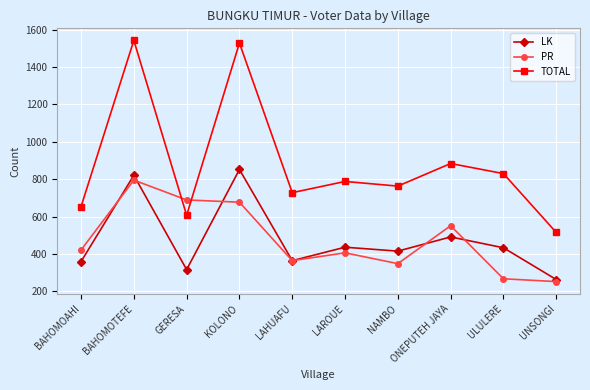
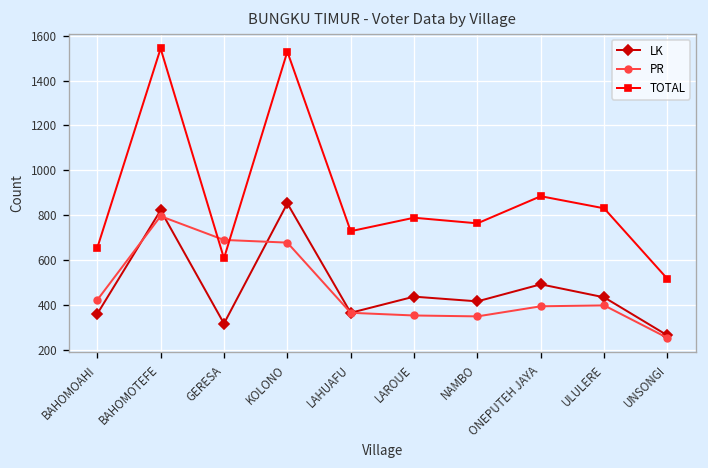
  {
    "PR": {
      "BAHOMOAHI": 420,
      "BAHOMOTEFE": 800,
      "GERESA": 690,
      "KOLONO": 680,
-     "LAROUE": 410,
+     "LAROUE": 350,
      "NAMBO": 350,
-     "ONEPUTEH JAYA": 550,
-     "ULULERE": 270
+     "ONEPUTEH JAYA": 390,
+     "ULULERE": 400
    }
  }
